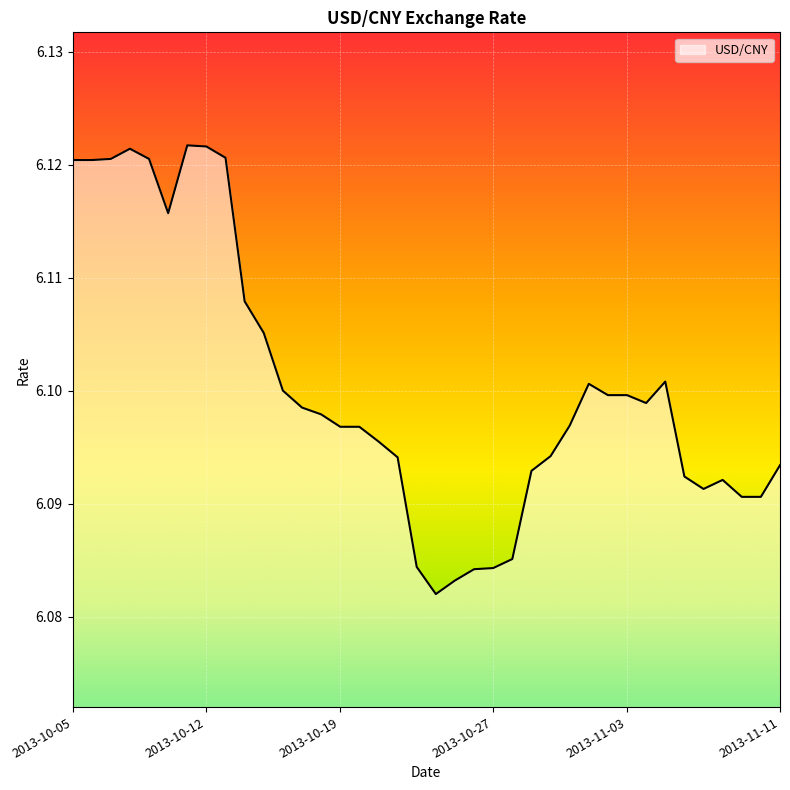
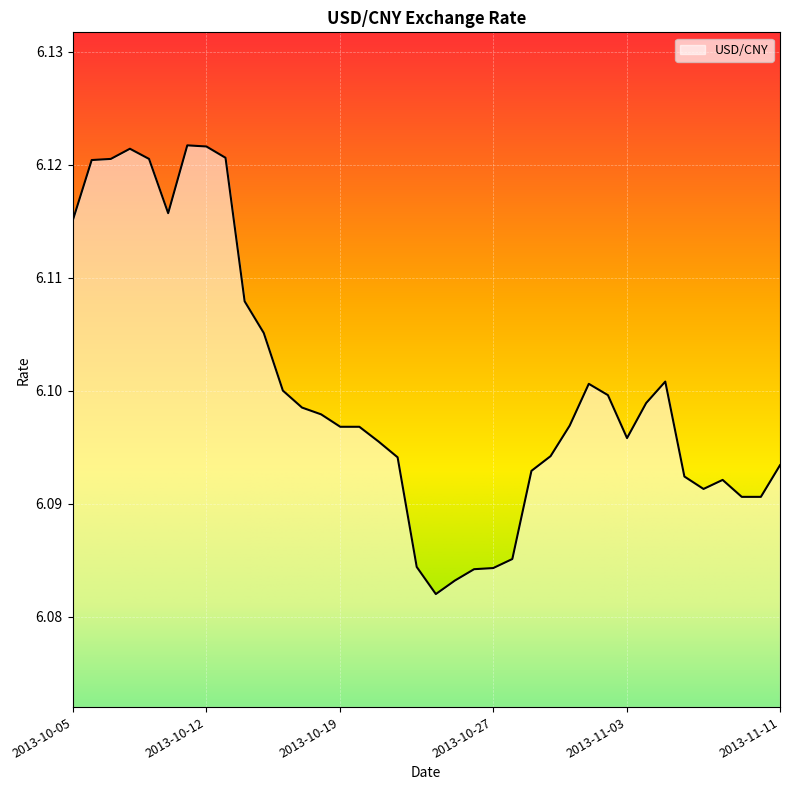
  {
-   "2013-10-05": 6.1204,
+   "2013-10-05": 6.1150,
    "2013-10-12": 6.1216,
    "2013-10-19": 6.0968,
    "2013-10-27": 6.0843,
-   "2013-11-03": 6.0996,
+   "2013-11-03": 6.0958,
    "2013-11-11": 6.0934
  }
